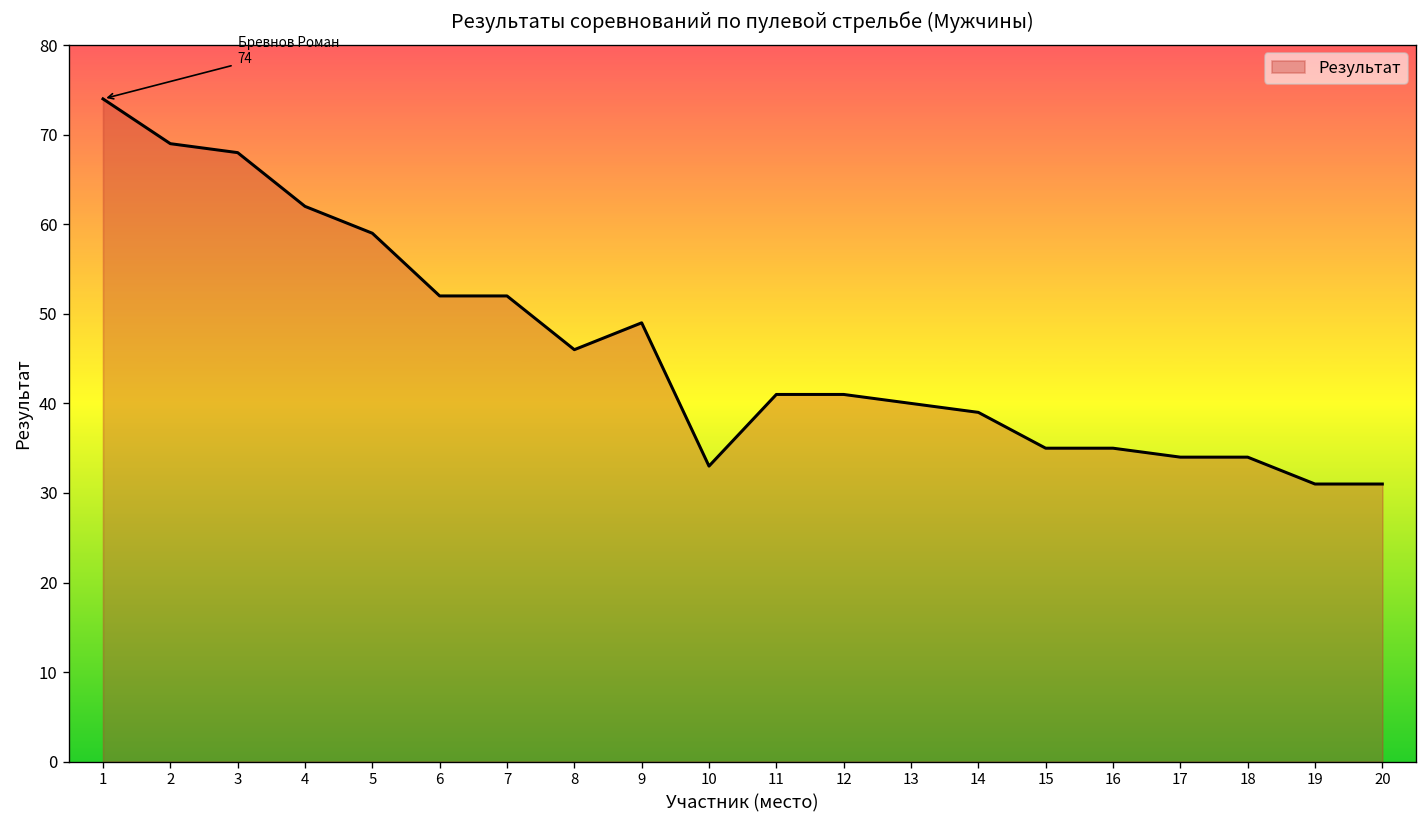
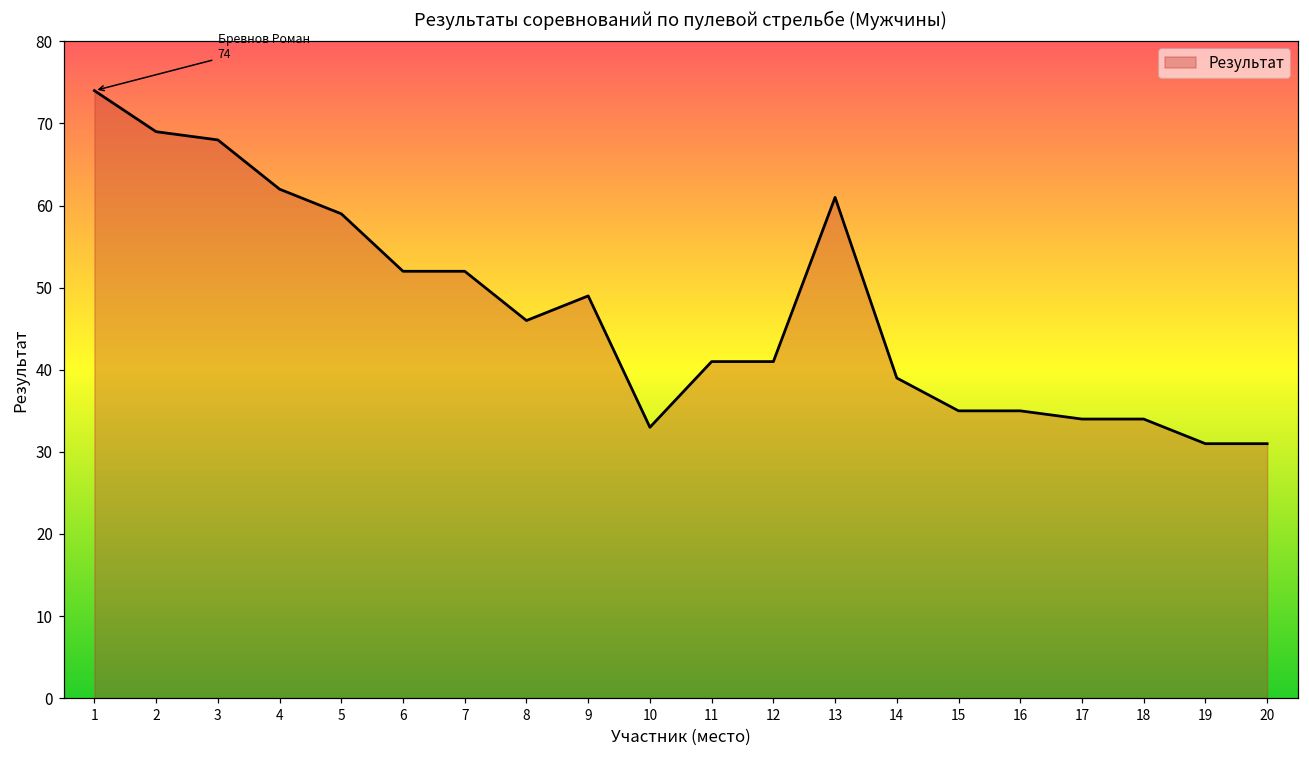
  {
    "2": 69,
    "3": 68,
    "4": 62,
    "5": 59,
    "6": 52,
    "7": 52,
    "8": 46,
    "9": 49,
    "10": 33,
    "11": 41,
    "12": 41,
-   "13": 40,
+   "13": 61,
    "14": 39,
    "15": 35,
    "16": 35,
    "17": 34,
    "18": 34,
    "19": 31,
    "20": 31
  }
